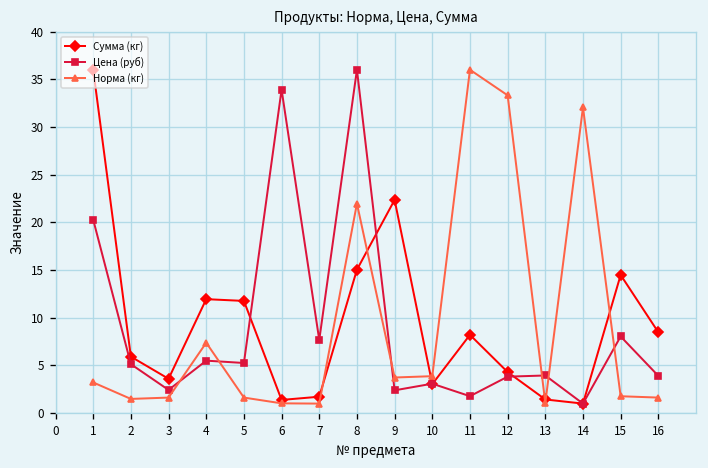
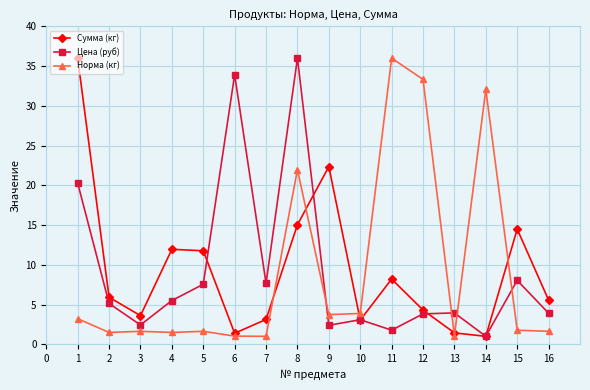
  {
    "Сумма (кг)": {
      "2": 6,
      "3": 4,
      "4": 12,
      "5": 12,
      "6": 1,
-     "7": 2,
+     "7": 3,
      "8": 15,
      "9": 22,
      "11": 8,
      "12": 4,
      "13": 1,
      "15": 14,
-     "16": 8
+     "16": 6
    },
    "Цена (руб)": {
      "1": 20,
      "2": 5,
      "3": 2,
      "4": 6,
-     "5": 5,
+     "5": 8,
      "6": 34,
      "7": 8,
      "8": 36,
      "9": 2,
      "11": 2,
      "12": 4,
      "13": 4,
      "15": 8,
      "16": 4
    },
    "Норма (кг)": {
      "1": 3,
      "2": 1,
      "3": 2,
-     "4": 7,
+     "4": 1,
      "5": 2,
      "6": 1,
      "7": 1,
      "8": 22,
      "9": 4,
      "10": 4,
      "11": 36,
      "12": 33,
      "13": 1,
      "14": 32,
      "15": 2,
      "16": 2
    }
  }
